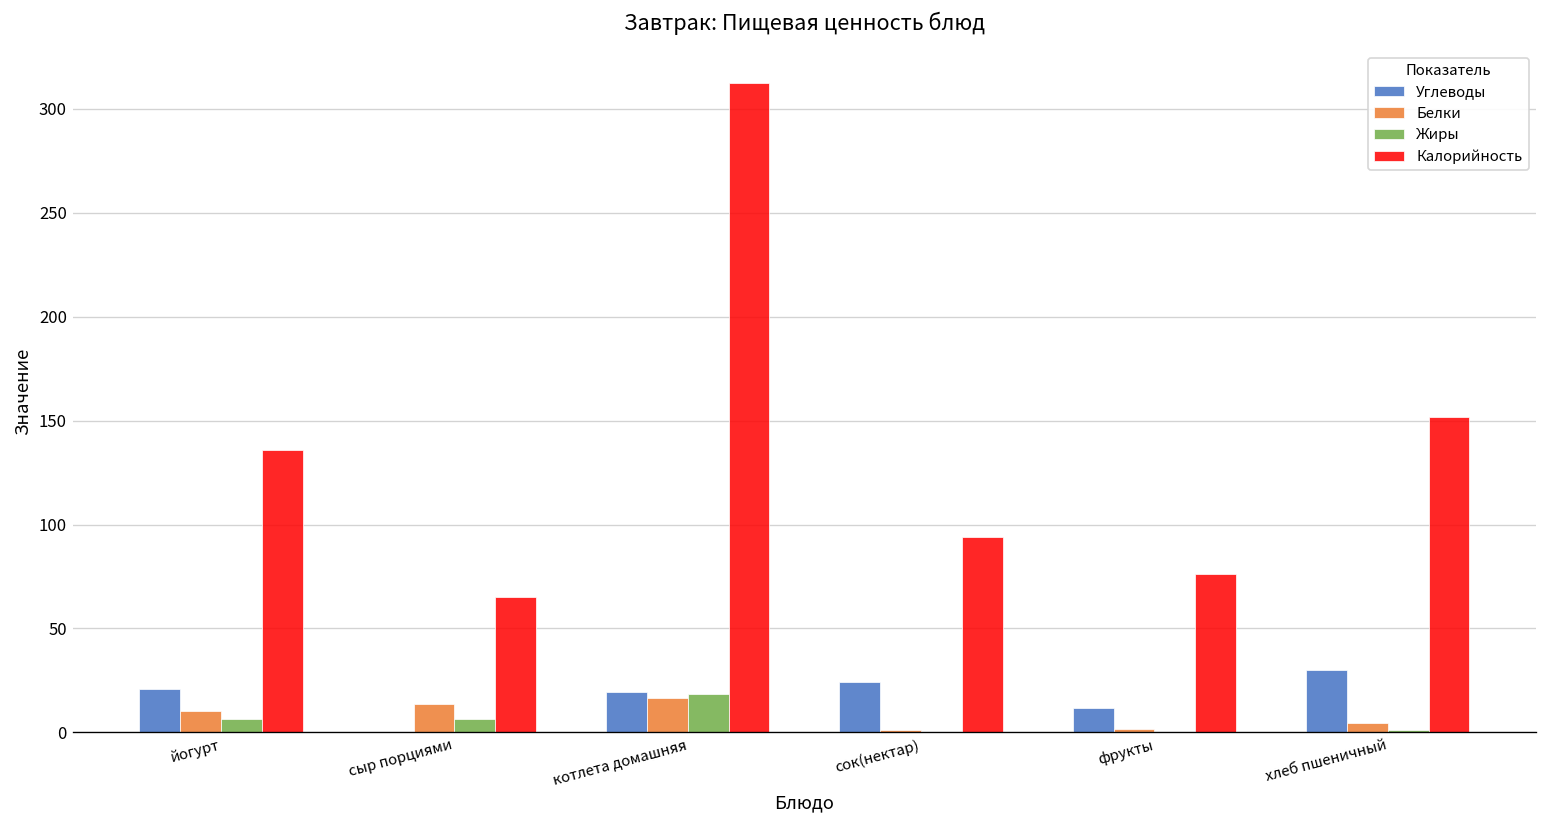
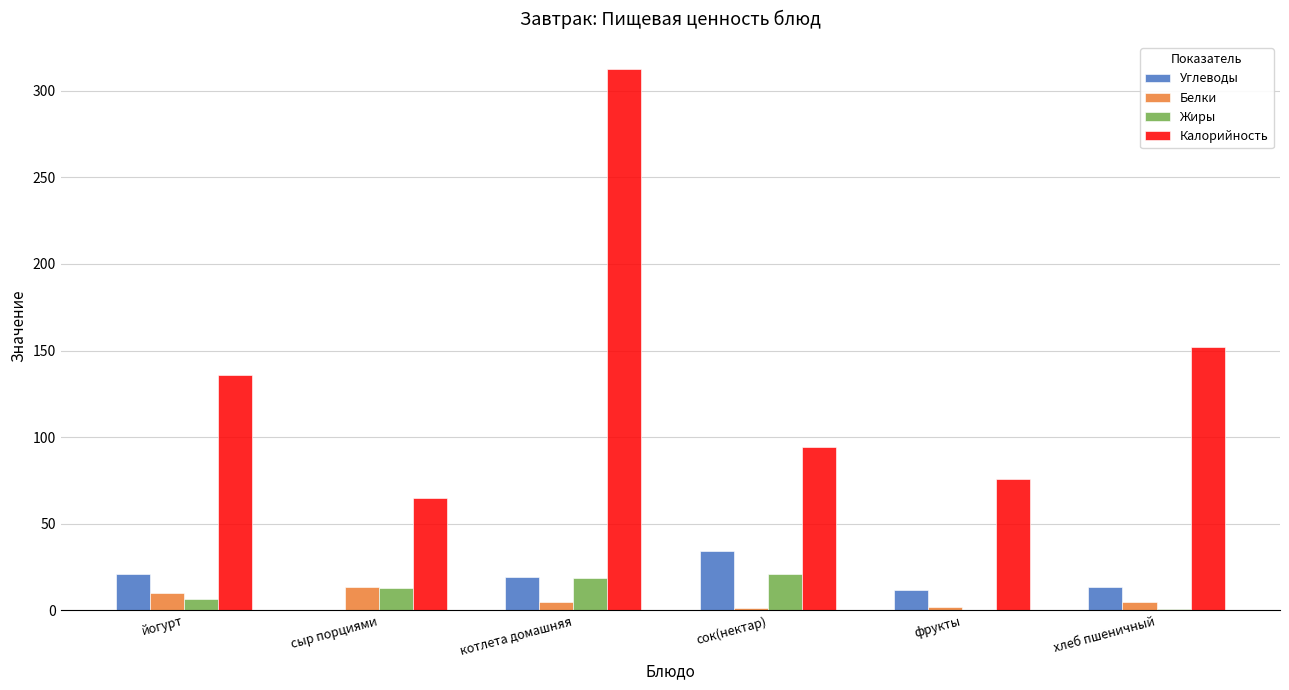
  {
    "Углеводы": {
      "йогурт": 21,
      "сыр порциями": 0,
      "котлета домашняя": 19,
-     "сок(нектар)": 24,
+     "сок(нектар)": 34,
      "фрукты": 12,
-     "хлеб пшеничный": 30
+     "хлеб пшеничный": 13
    },
    "Белки": {
      "йогурт": 10,
      "сыр порциями": 13,
-     "котлета домашняя": 17,
+     "котлета домашняя": 5,
      "фрукты": 2,
      "хлеб пшеничный": 5
    },
    "Жиры": {
      "йогурт": 6,
-     "сыр порциями": 6,
+     "сыр порциями": 13,
      "котлета домашняя": 18,
-     "сок(нектар)": 0,
+     "сок(нектар)": 21,
      "фрукты": 0
    },
    "Калорийность": {
      "йогурт": 136,
      "сыр порциями": 65,
      "котлета домашняя": 313,
      "сок(нектар)": 94,
      "фрукты": 76,
      "хлеб пшеничный": 152
    }
  }
